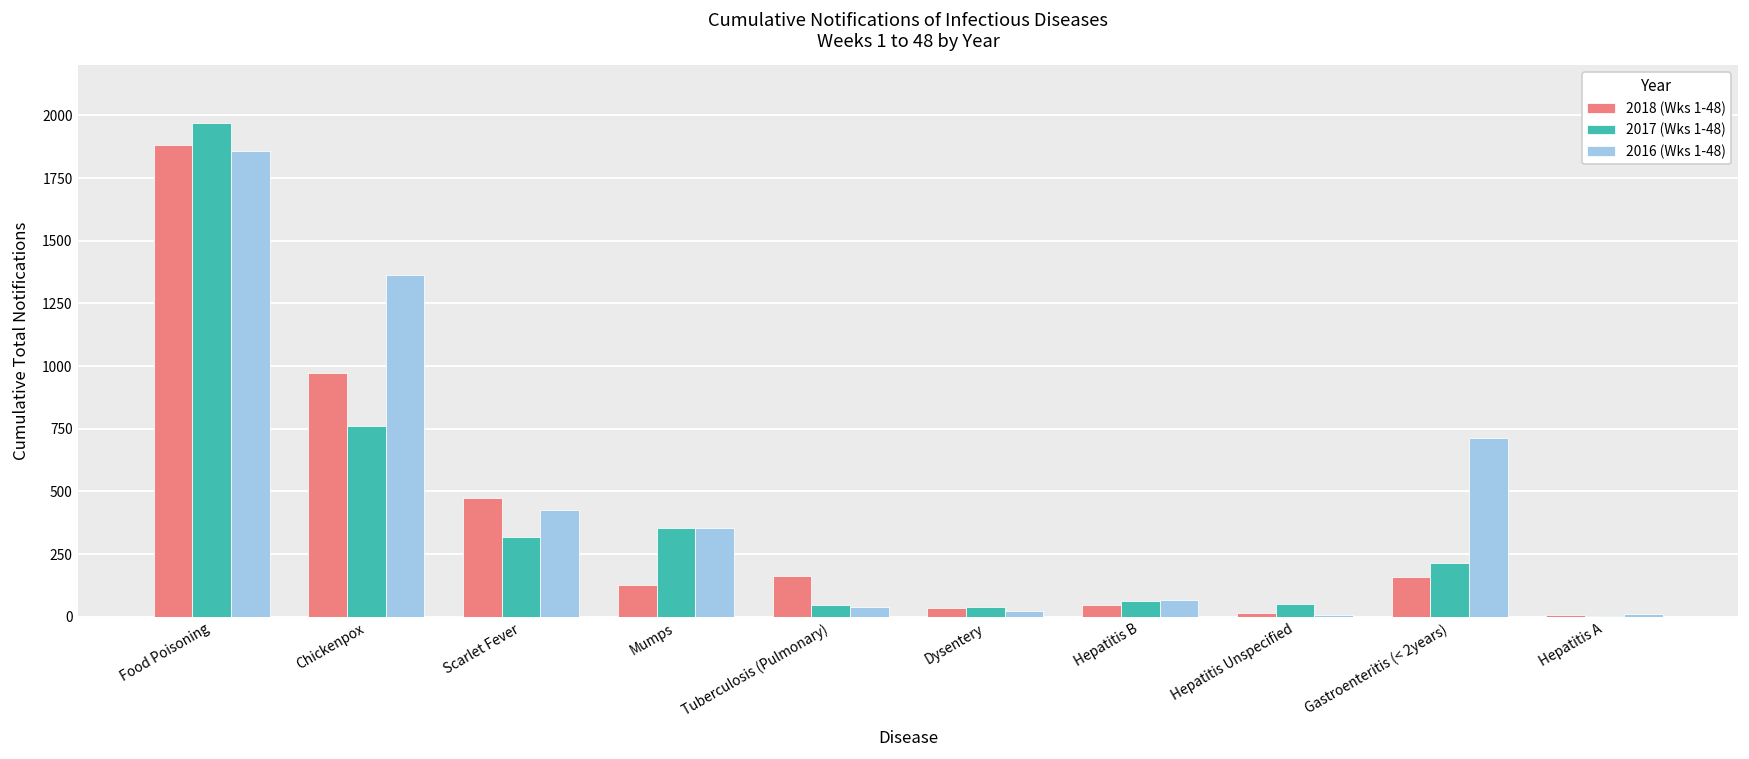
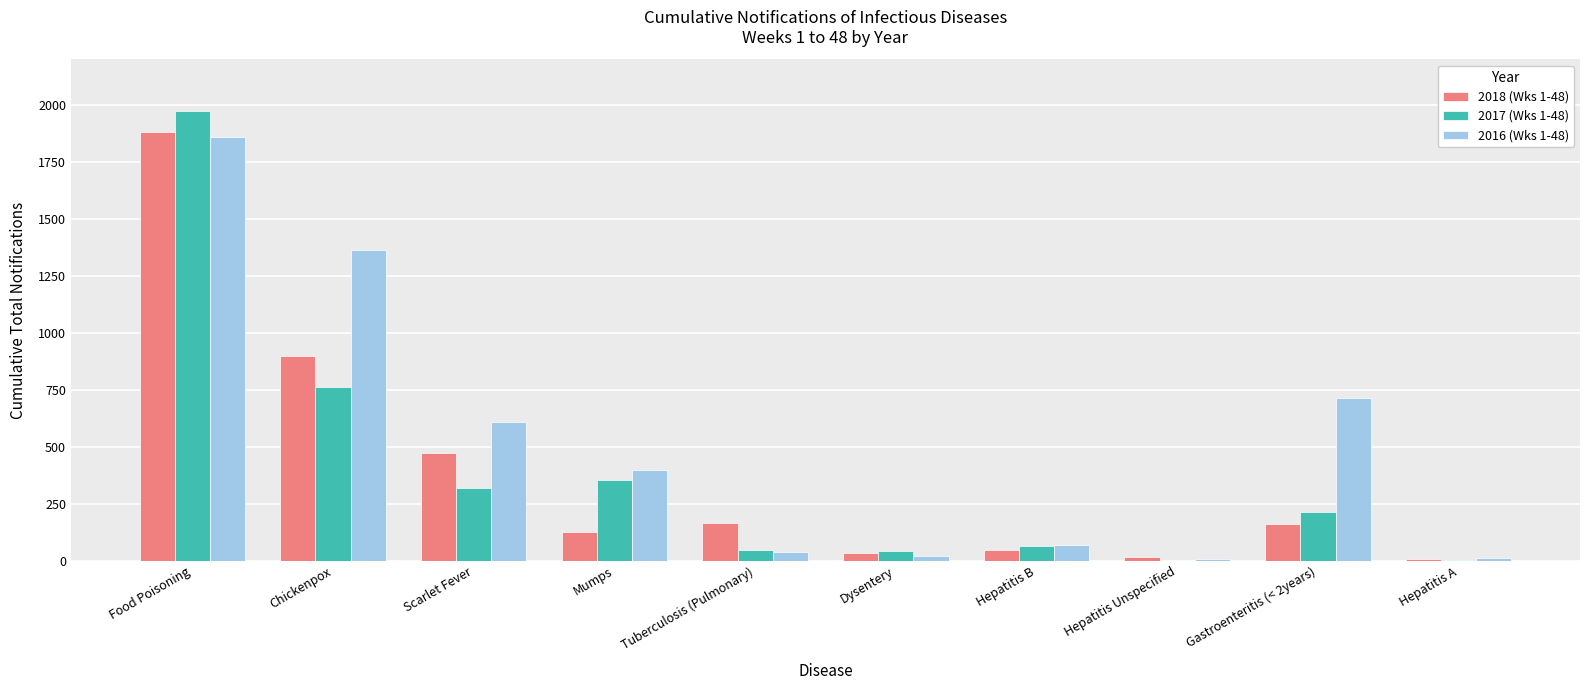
  {
    "2018 (Wks 1-48)": {
      "Food Poisoning": 1880,
-     "Chickenpox": 970,
+     "Chickenpox": 900,
      "Scarlet Fever": 470,
      "Mumps": 130,
      "Tuberculosis (Pulmonary)": 160,
      "Dysentery": 30,
      "Hepatitis B": 50,
      "Hepatitis Unspecified": 20,
      "Gastroenteritis (< 2years)": 160
    },
    "2017 (Wks 1-48)": {
      "Food Poisoning": 1970,
      "Chickenpox": 760,
      "Scarlet Fever": 320,
      "Mumps": 360,
      "Tuberculosis (Pulmonary)": 50,
      "Dysentery": 40,
      "Hepatitis B": 60,
-     "Hepatitis Unspecified": 50,
+     "Hepatitis Unspecified": 0,
      "Gastroenteritis (< 2years)": 220
    },
    "2016 (Wks 1-48)": {
      "Food Poisoning": 1860,
      "Chickenpox": 1360,
-     "Scarlet Fever": 420,
-     "Mumps": 360,
+     "Scarlet Fever": 610,
+     "Mumps": 400,
      "Tuberculosis (Pulmonary)": 40,
      "Dysentery": 20,
      "Hepatitis B": 70,
      "Gastroenteritis (< 2years)": 710,
      "Hepatitis A": 10
    }
  }
